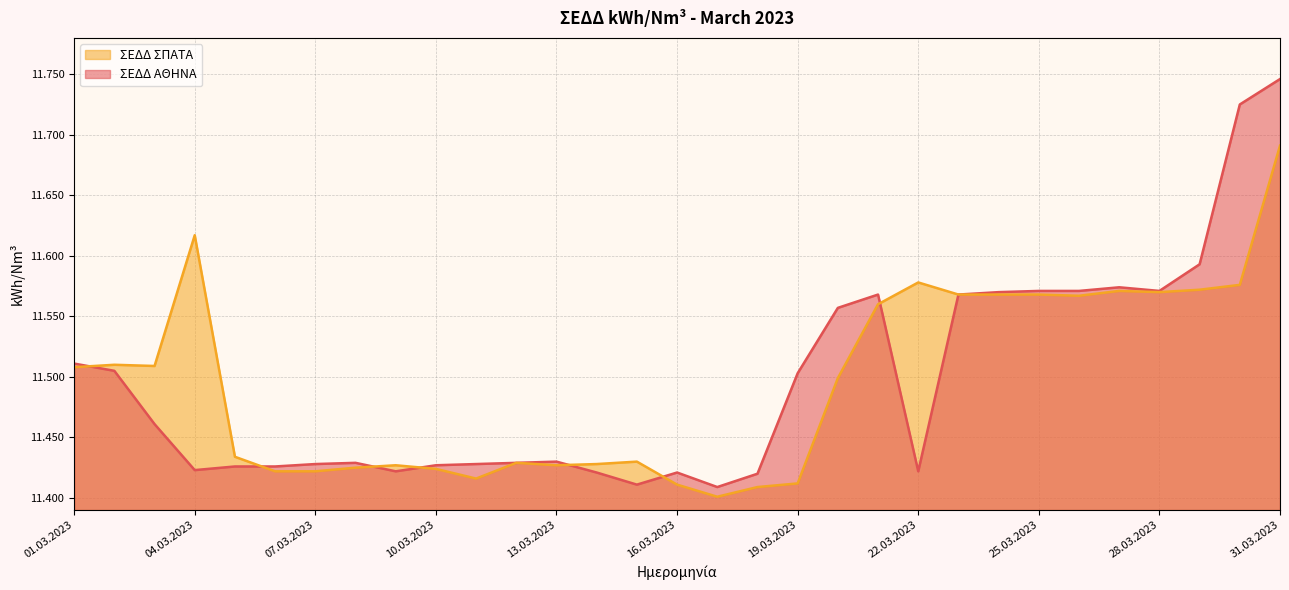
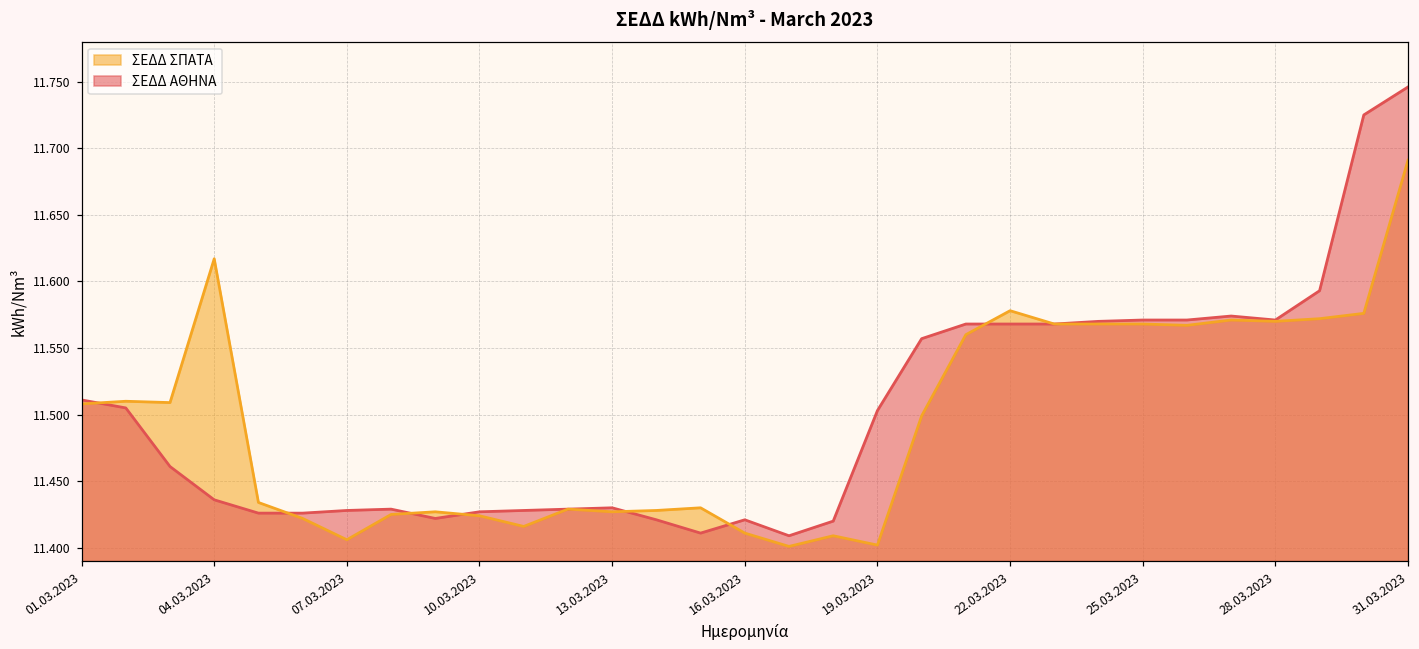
  {
    "ΣΕΔΔ ΑΘΗΝΑ": {
      "01.03.2023": 11.511,
-     "04.03.2023": 11.423,
+     "04.03.2023": 11.436,
      "07.03.2023": 11.428,
      "10.03.2023": 11.427,
      "13.03.2023": 11.430,
      "16.03.2023": 11.421,
      "19.03.2023": 11.503,
-     "22.03.2023": 11.422,
+     "22.03.2023": 11.568,
      "25.03.2023": 11.571,
      "31.03.2023": 11.746
    },
    "ΣΕΔΔ ΣΠΑΤΑ": {
      "01.03.2023": 11.508,
      "04.03.2023": 11.617,
-     "07.03.2023": 11.422,
+     "07.03.2023": 11.406,
      "10.03.2023": 11.424,
      "13.03.2023": 11.427,
      "16.03.2023": 11.411,
-     "19.03.2023": 11.412,
+     "19.03.2023": 11.402,
      "22.03.2023": 11.578,
      "25.03.2023": 11.568,
      "31.03.2023": 11.691
    }
  }
